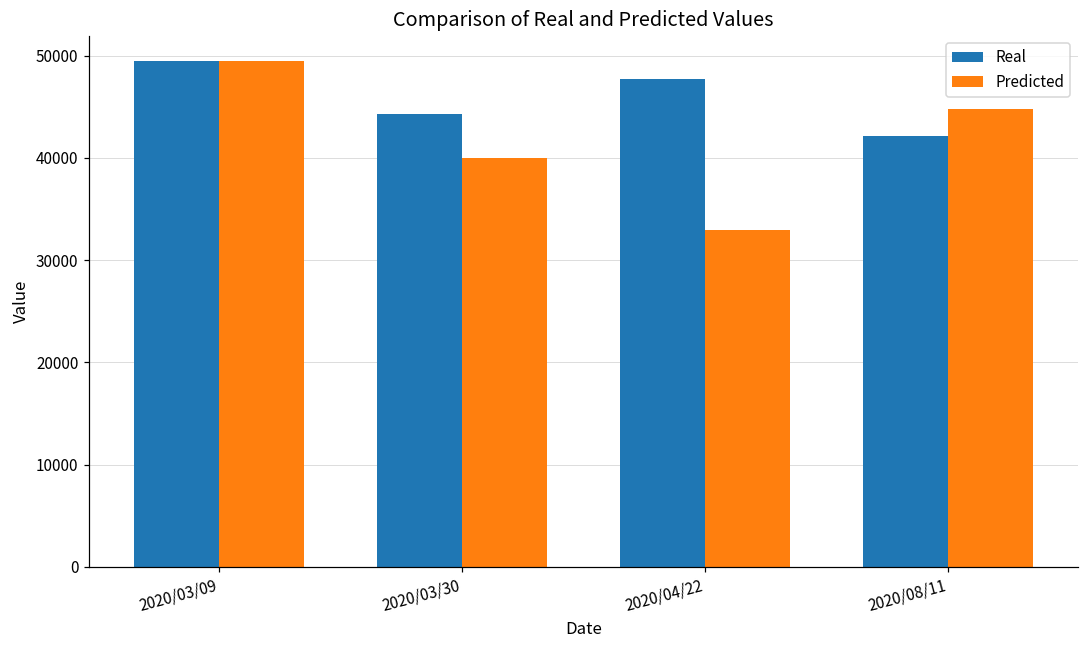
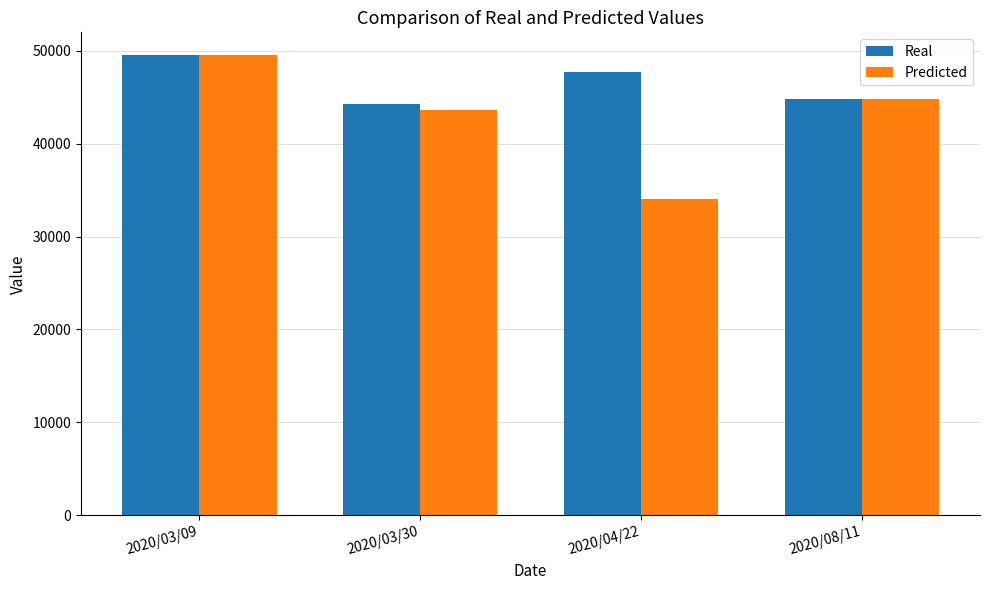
  {
    "Real": {
      "2020/03/09": 50000,
      "2020/03/30": 44000,
      "2020/04/22": 48000,
-     "2020/08/11": 42000
+     "2020/08/11": 45000
    },
    "Predicted": {
      "2020/03/09": 50000,
-     "2020/03/30": 40000,
-     "2020/04/22": 33000,
+     "2020/03/30": 44000,
+     "2020/04/22": 34000,
      "2020/08/11": 45000
    }
  }
